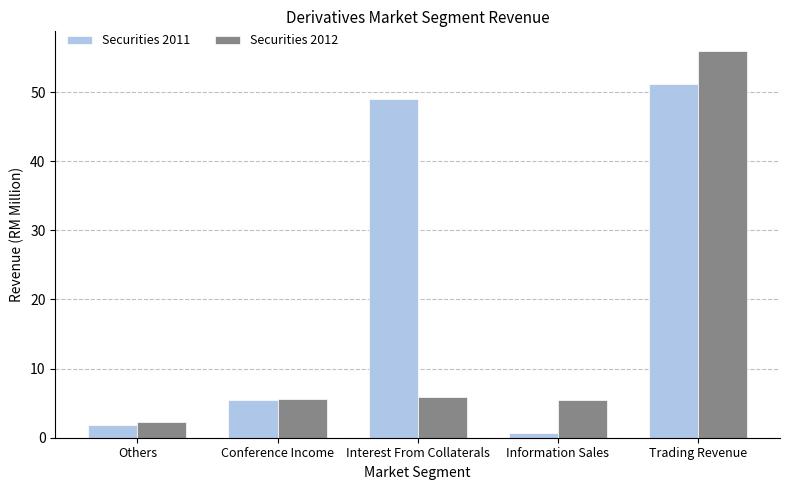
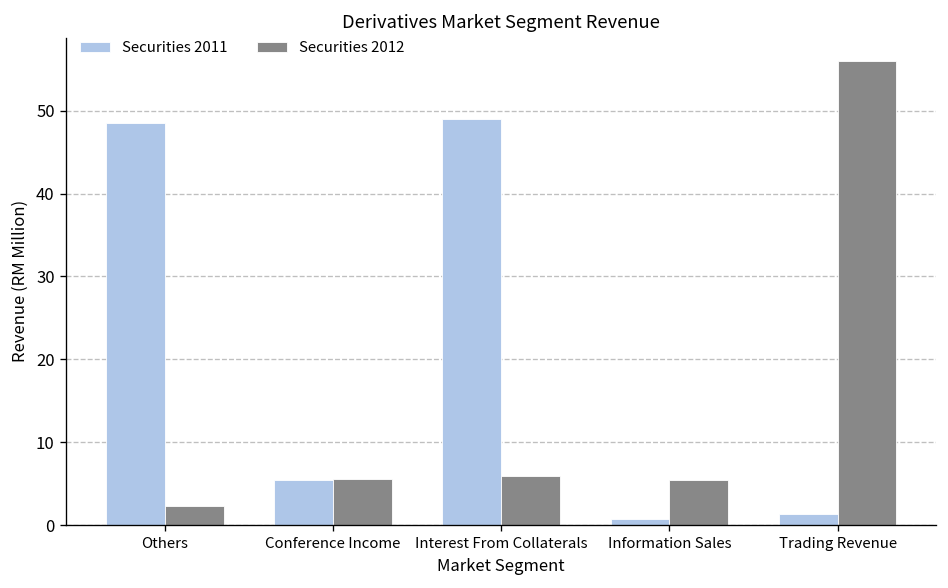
  {
    "Securities 2011": {
-     "Others": 2,
+     "Others": 49,
      "Conference Income": 5,
      "Interest From Collaterals": 49,
      "Information Sales": 1,
-     "Trading Revenue": 51
+     "Trading Revenue": 1
    },
    "Securities 2012": {
      "Others": 2,
      "Conference Income": 6,
      "Interest From Collaterals": 6,
      "Information Sales": 6,
      "Trading Revenue": 56
    }
  }
